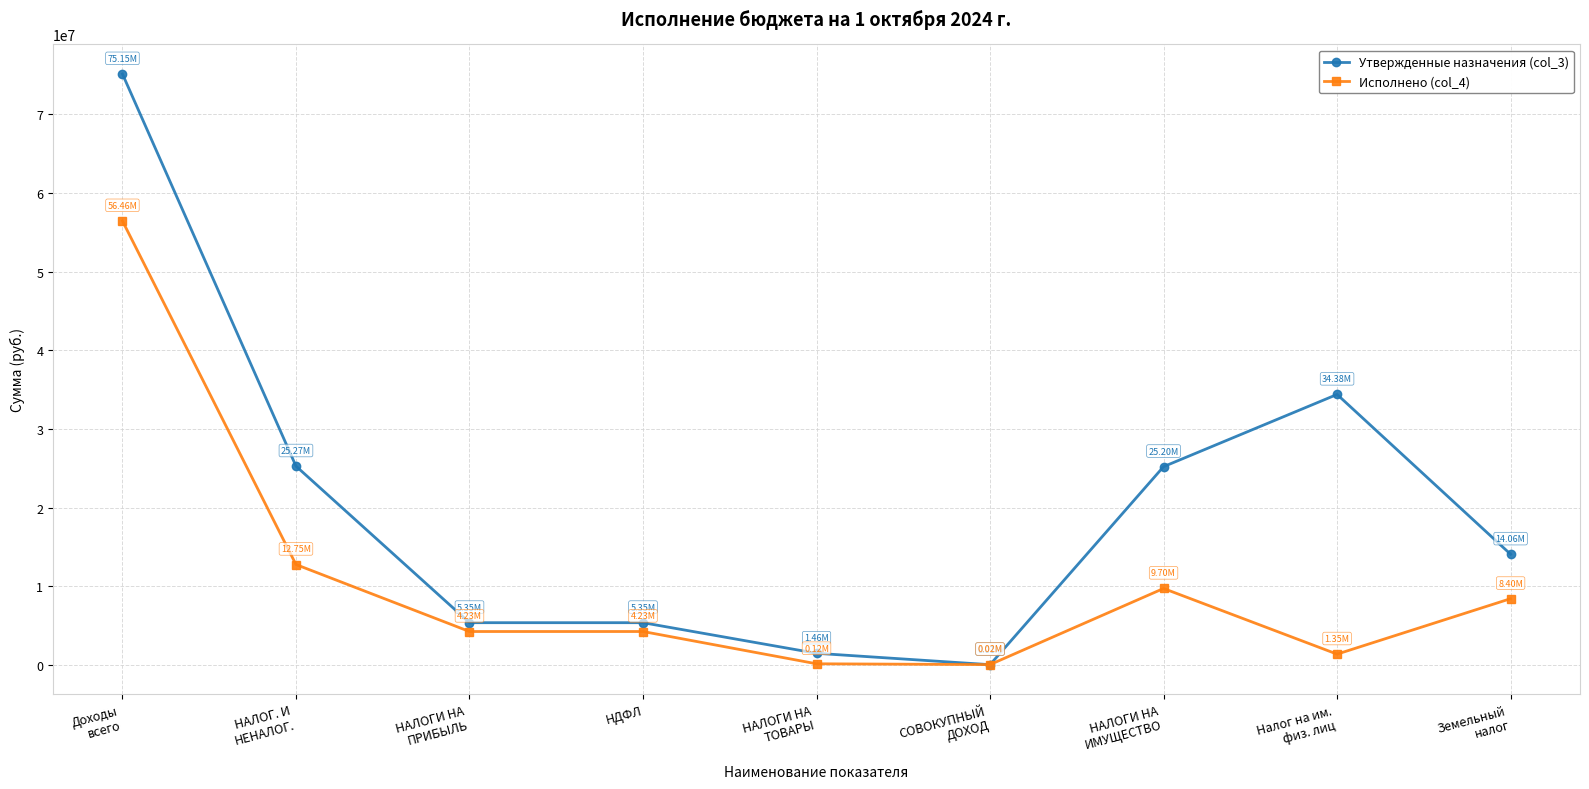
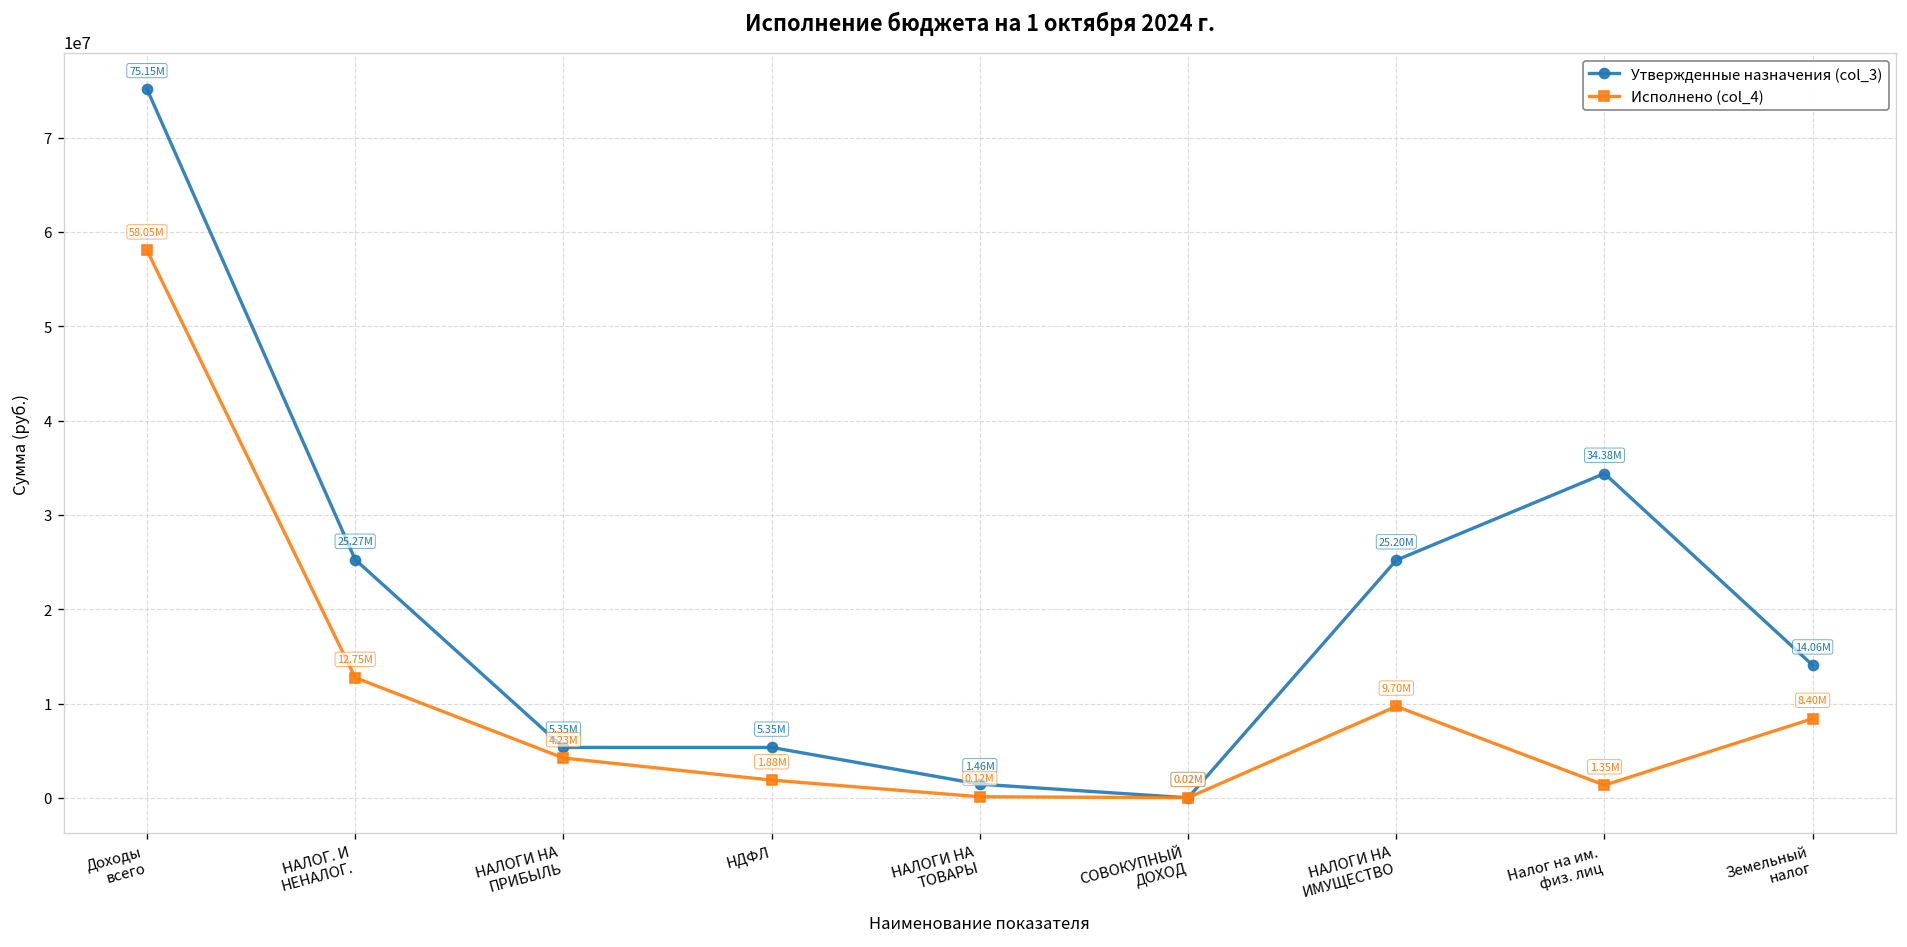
  {
    "Исполнено (col_4)": {
-     "Доходы всего": "56.46M",
-     "НДФЛ": "4.23M"
+     "Доходы всего": "58.05M",
+     "НДФЛ": "1.88M"
    }
  }
